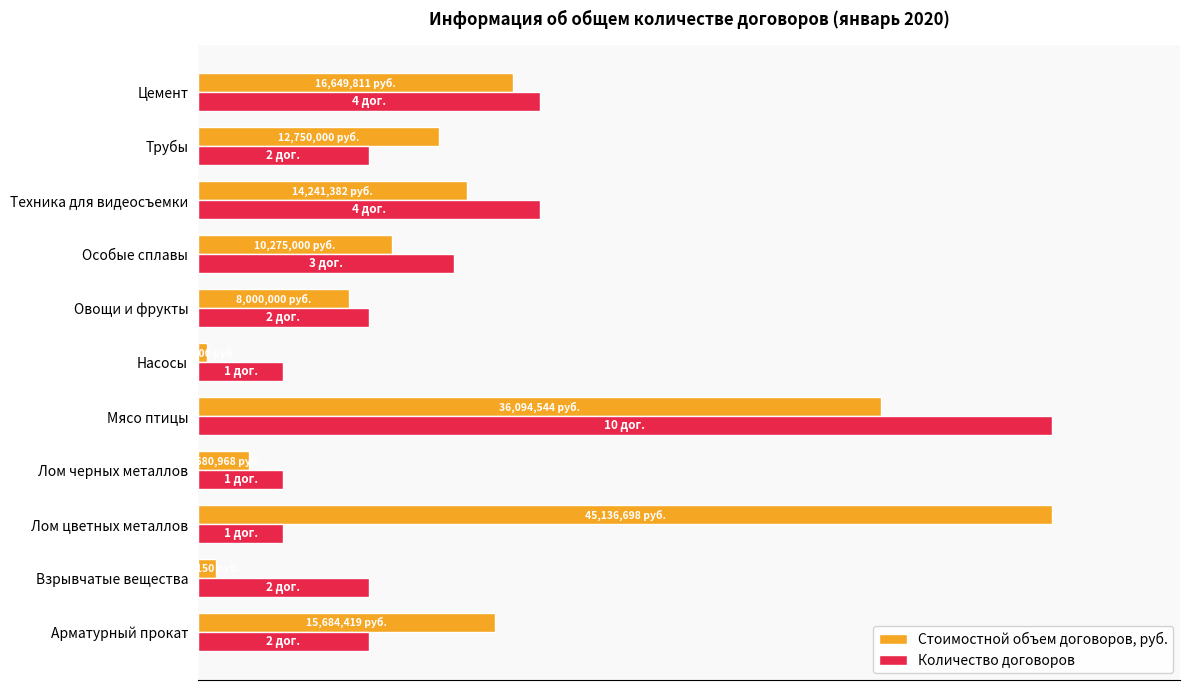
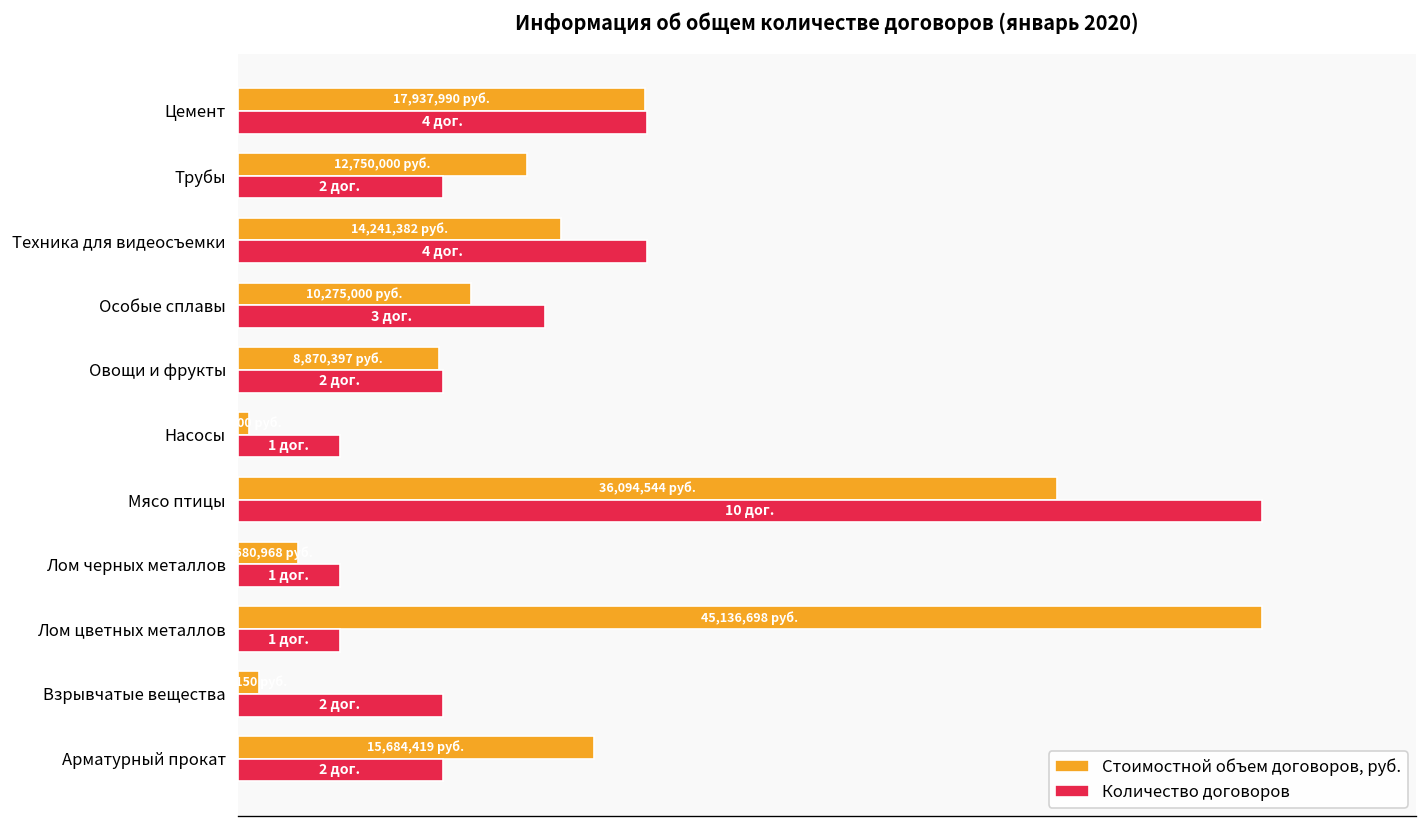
  {
    "Стоимостной объем договоров, руб.": {
-     "Цемент": "16,649,811",
-     "Овощи и фрукты": "8,000,000",
+     "Цемент": "17,937,990",
+     "Овощи и фрукты": "8,870,397",
      "Насосы": "1"
    }
  }
